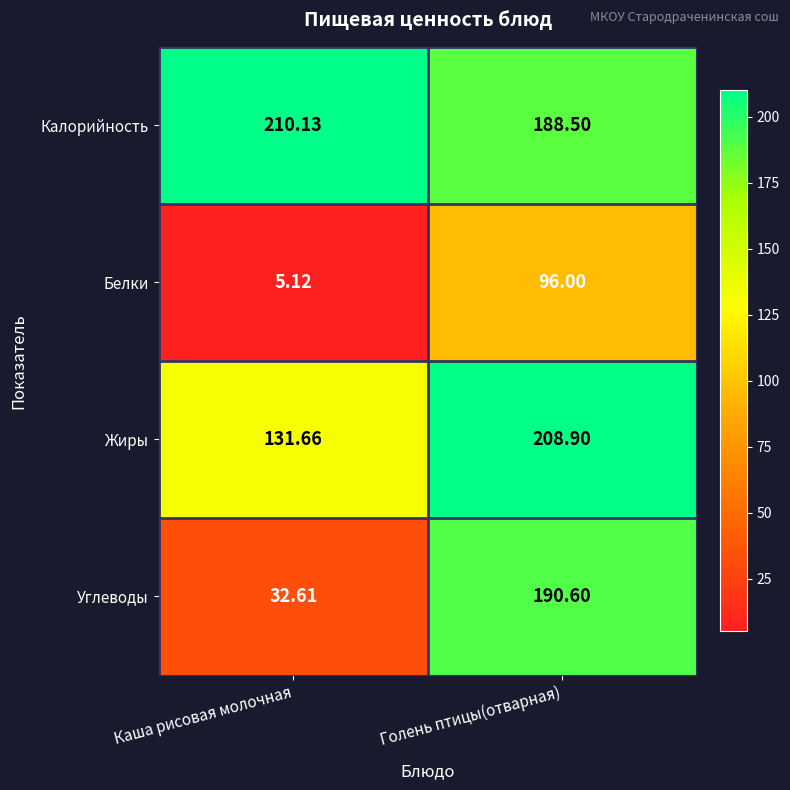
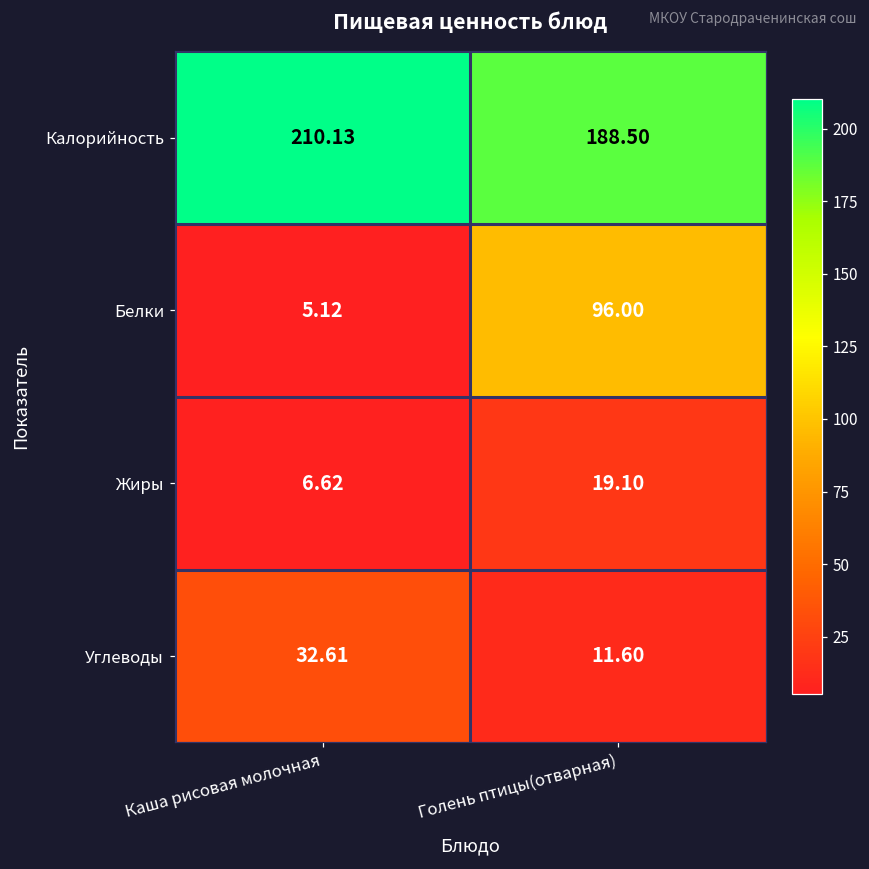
  {
    "Калорийность": {
      "Каша рисовая молочная": 210.13,
      "Голень птицы(отварная)": 188.50
    },
    "Белки": {
      "Каша рисовая молочная": 5.12,
      "Голень птицы(отварная)": 96.00
    },
    "Жиры": {
-     "Каша рисовая молочная": 131.66,
-     "Голень птицы(отварная)": 208.90
+     "Каша рисовая молочная": 6.62,
+     "Голень птицы(отварная)": 19.10
    },
    "Углеводы": {
      "Каша рисовая молочная": 32.61,
-     "Голень птицы(отварная)": 190.60
+     "Голень птицы(отварная)": 11.60
    }
  }
